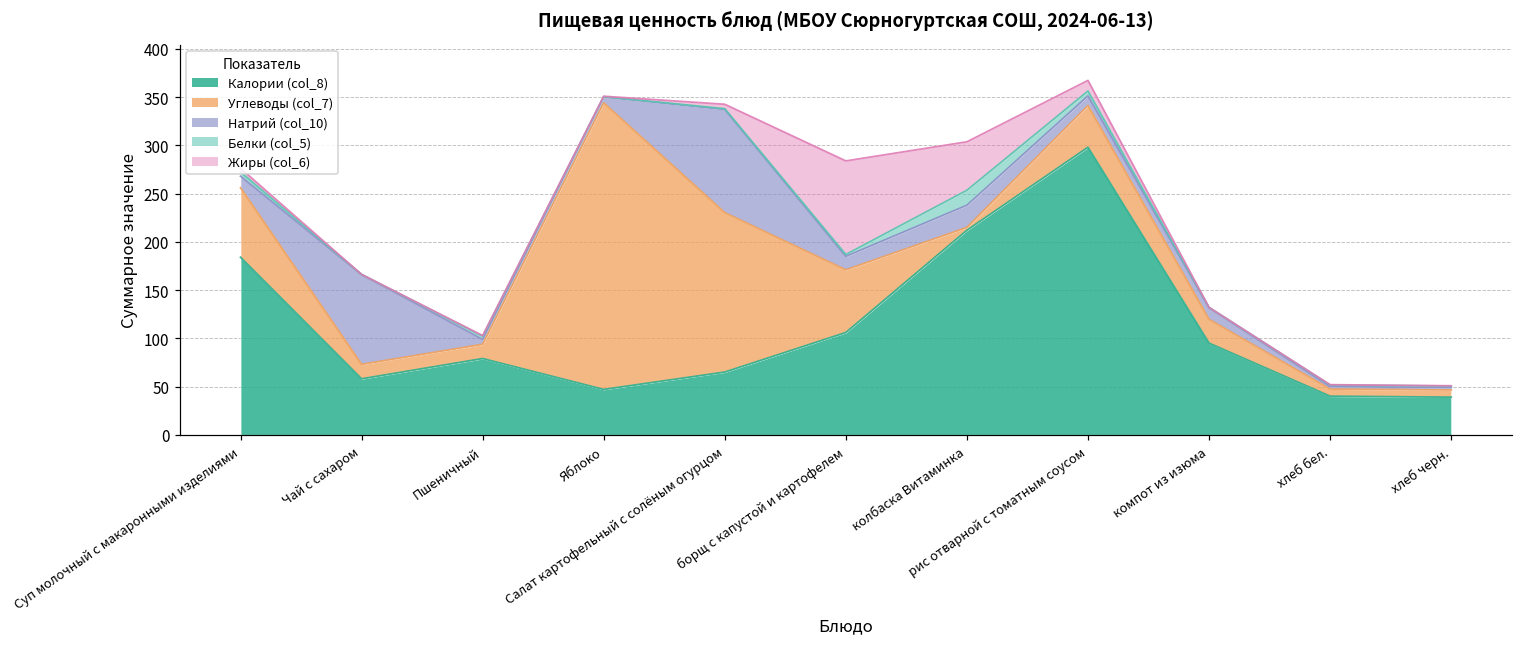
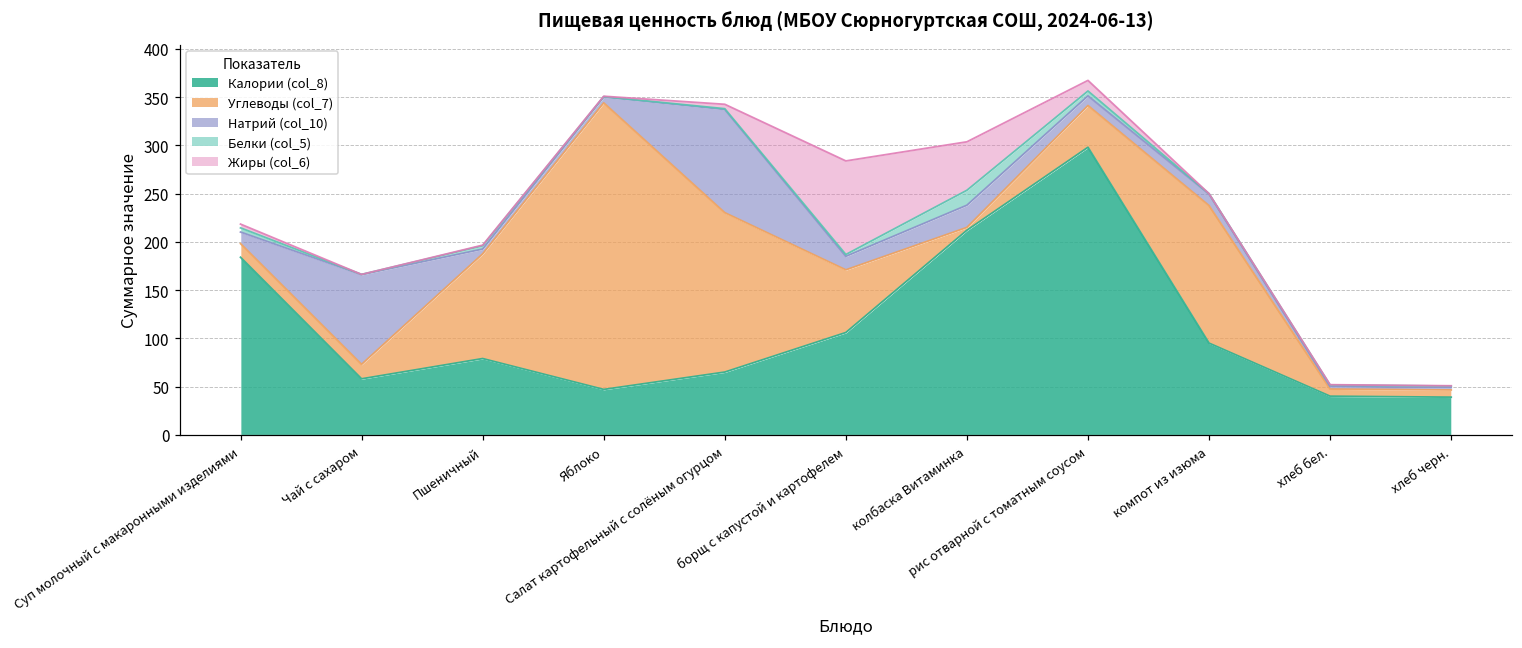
  {
    "Углеводы (col_7)": {
-     "Суп молочный с макаронными изделиями": 70,
+     "Суп молочный с макаронными изделиями": 10,
      "Чай с сахаром": 20,
-     "Пшеничный": 10,
+     "Пшеничный": 110,
      "Яблоко": 300,
      "Салат картофельный с солёным огурцом": 170,
      "борщ с капустой и картофелем": 60,
      "рис отварной с томатным соусом": 40,
-     "компот из изюма": 20
+     "компот из изюма": 140
    },
    "Натрий (col_10)": {
      "Пшеничный": 10,
      "колбаска Витаминка": 20,
      "рис отварной с томатным соусом": 10
    },
    "Жиры (col_6)": {
      "Салат картофельный с солёным огурцом": 0,
      "борщ с капустой и картофелем": 100,
      "колбаска Витаминка": 50,
      "рис отварной с томатным соусом": 10
    }
  }
